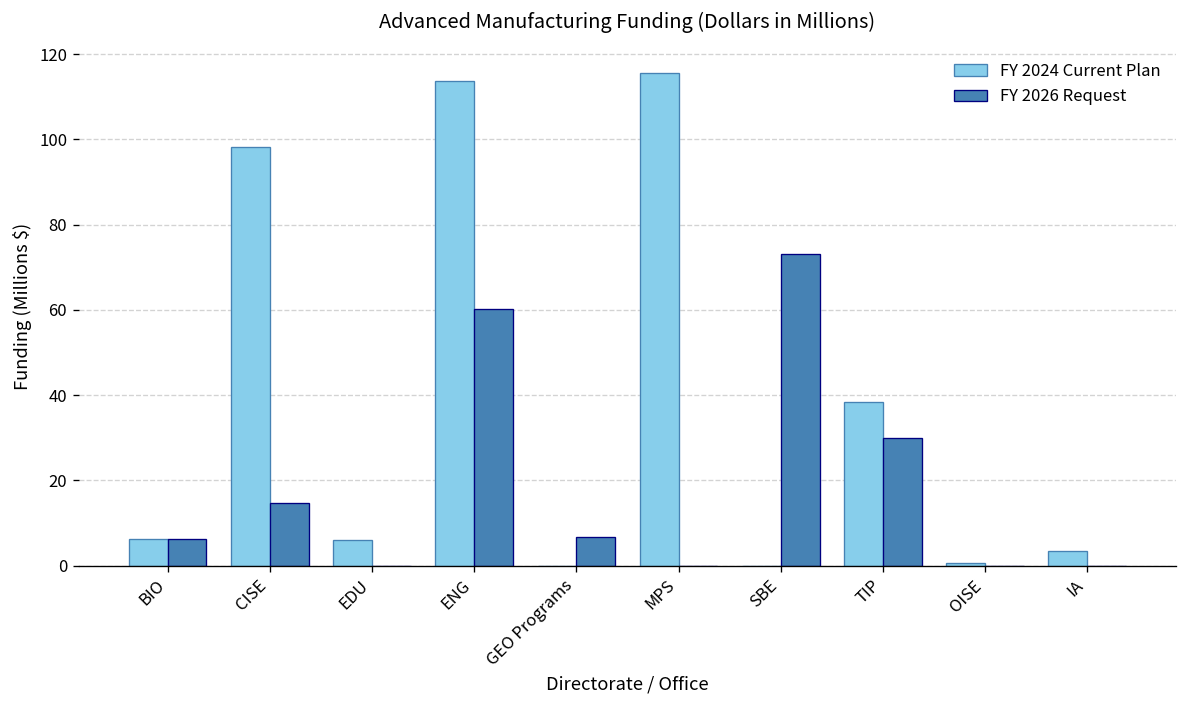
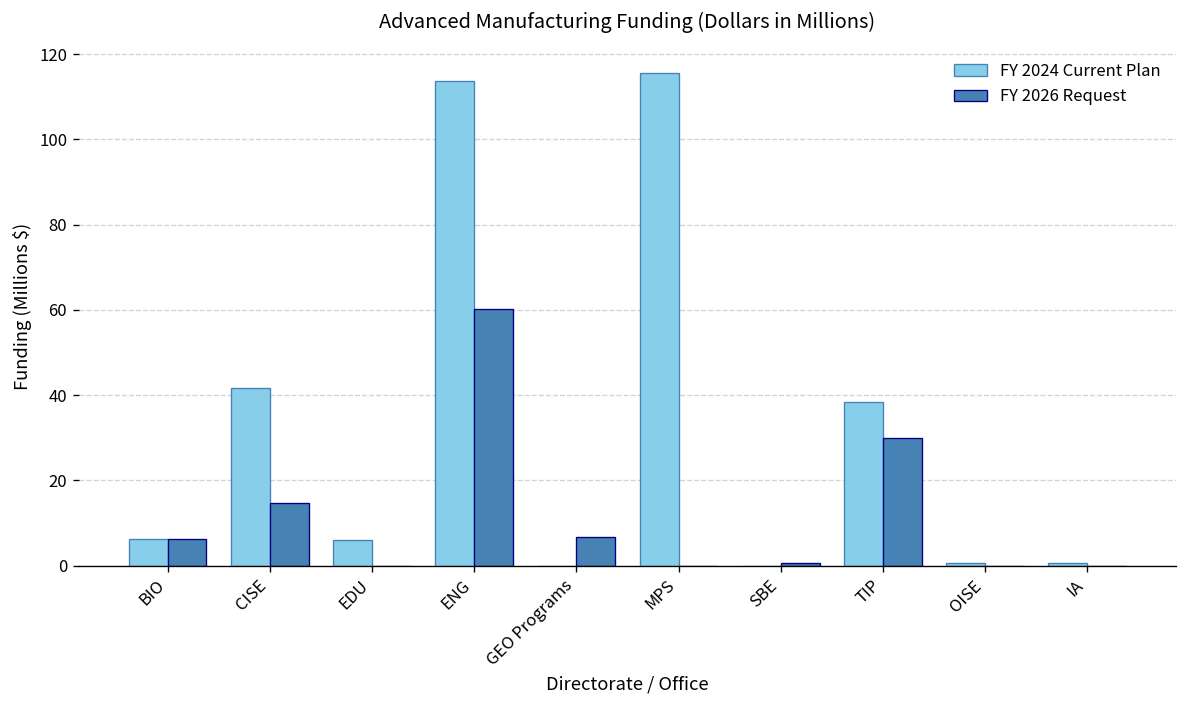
  {
    "FY 2024 Current Plan": {
      "BIO": 6,
-     "CISE": 98,
+     "CISE": 42,
      "EDU": 6,
      "ENG": 114,
      "GEO Programs": 0,
      "MPS": 116,
      "SBE": 0,
      "TIP": 38,
-     "IA": 3
+     "IA": 1
    },
    "FY 2026 Request": {
      "BIO": 6,
      "CISE": 15,
      "EDU": 0,
      "ENG": 60,
      "GEO Programs": 7,
      "MPS": 0,
-     "SBE": 73,
+     "SBE": 1,
      "TIP": 30,
      "OISE": 0,
      "IA": 0
    }
  }
